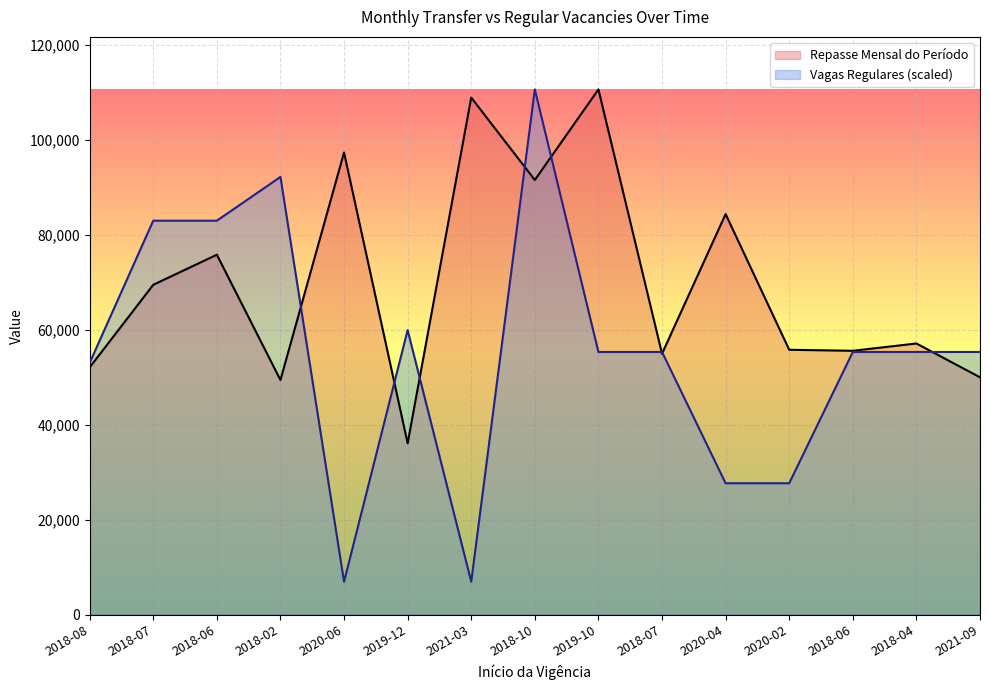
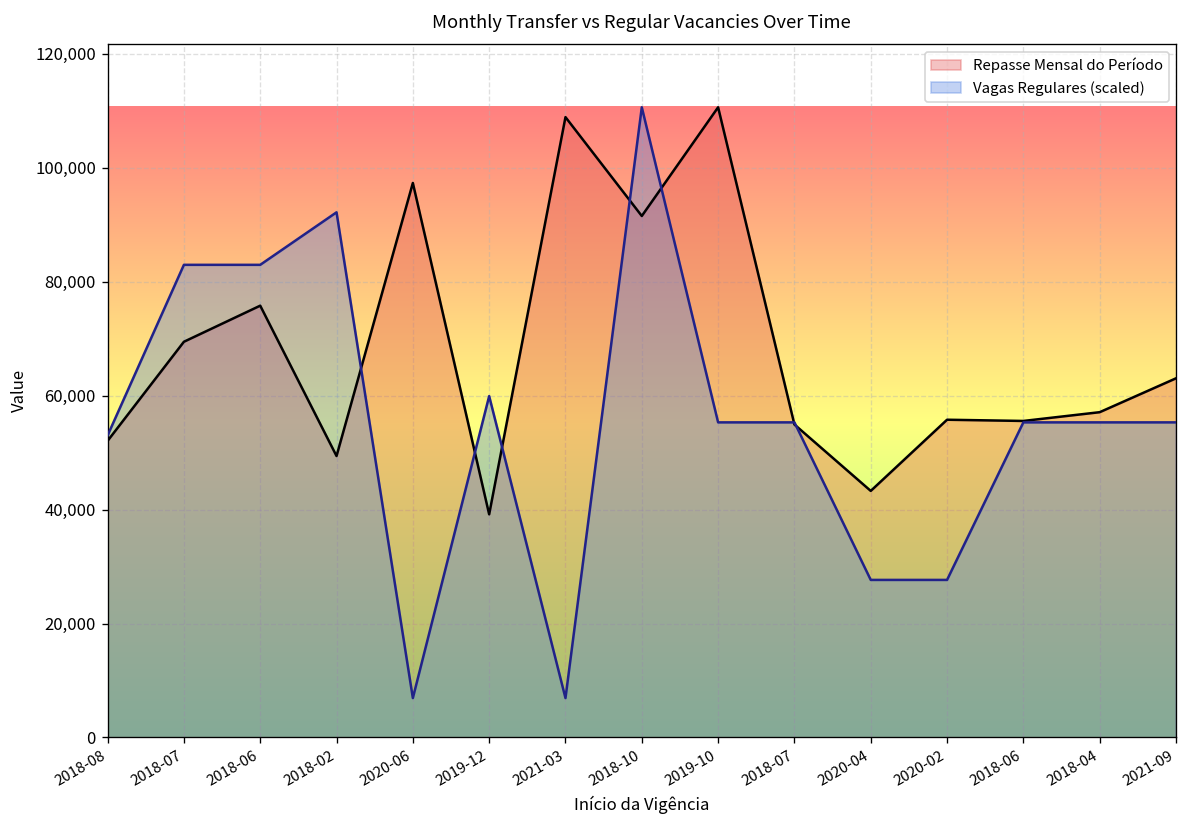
  {
    "Repasse Mensal do Período": {
      "2018-08": "52,000",
      "2018-02": "49,000",
      "2020-06": "97,000",
-     "2019-12": "36,000",
+     "2019-12": "39,000",
      "2021-03": "109,000",
      "2018-10": "92,000",
      "2019-10": "111,000",
-     "2020-04": "84,000",
+     "2020-04": "43,000",
      "2020-02": "56,000",
      "2018-04": "57,000",
-     "2021-09": "50,000"
+     "2021-09": "63,000"
    },
    "Vagas Regulares (scaled)": {
      "2018-08": "53,000",
      "2018-02": "92,000",
      "2020-06": "7,000",
      "2019-12": "60,000",
      "2021-03": "7,000",
      "2018-10": "111,000",
      "2019-10": "55,000",
      "2020-04": "28,000",
      "2020-02": "28,000",
      "2018-04": "55,000",
      "2021-09": "55,000"
    }
  }
